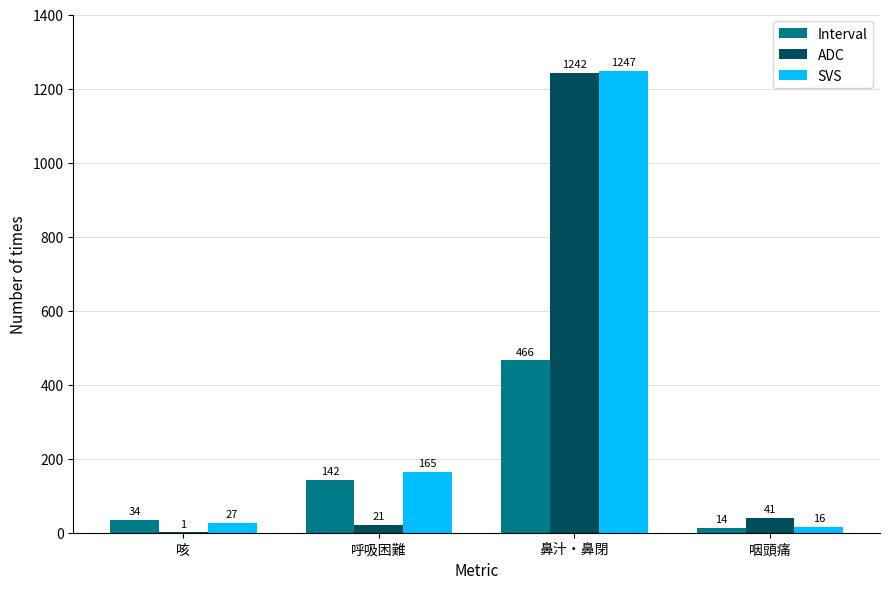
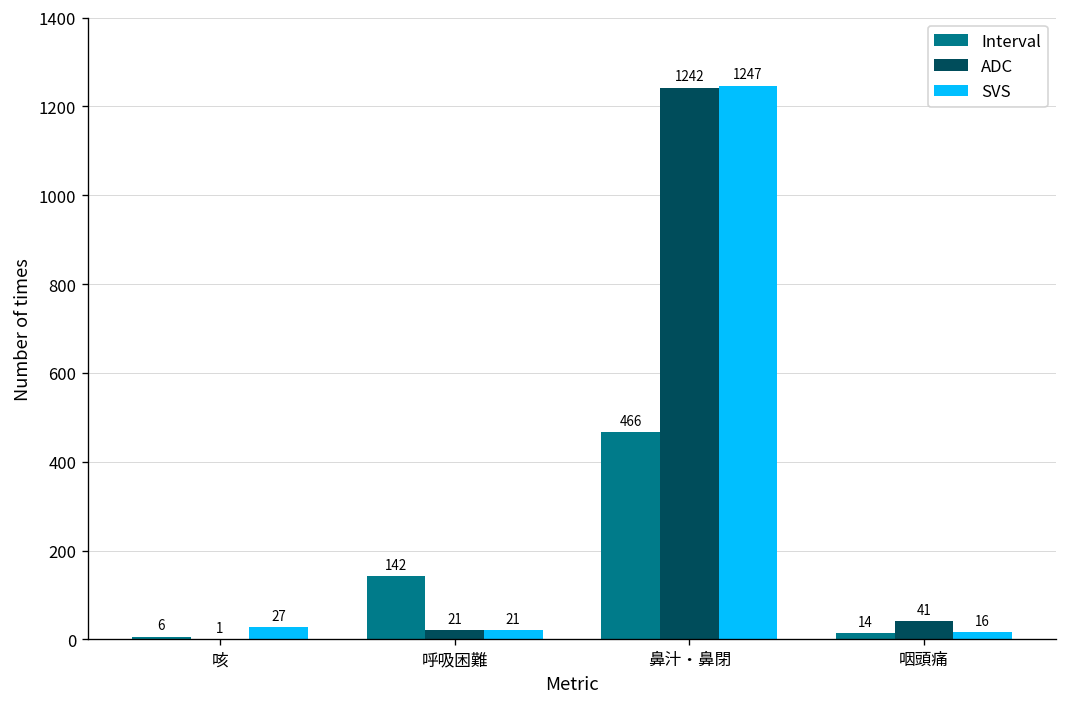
  {
    "Interval": {
-     "咳": 34,
+     "咳": 6,
      "呼吸困難": 142,
      "鼻汁・鼻閉": 466,
      "咽頭痛": 14
    },
    "ADC": {
      "咳": 1,
      "呼吸困難": 21,
      "鼻汁・鼻閉": 1242,
      "咽頭痛": 41
    },
    "SVS": {
      "咳": 27,
-     "呼吸困難": 165,
+     "呼吸困難": 21,
      "鼻汁・鼻閉": 1247,
      "咽頭痛": 16
    }
  }
